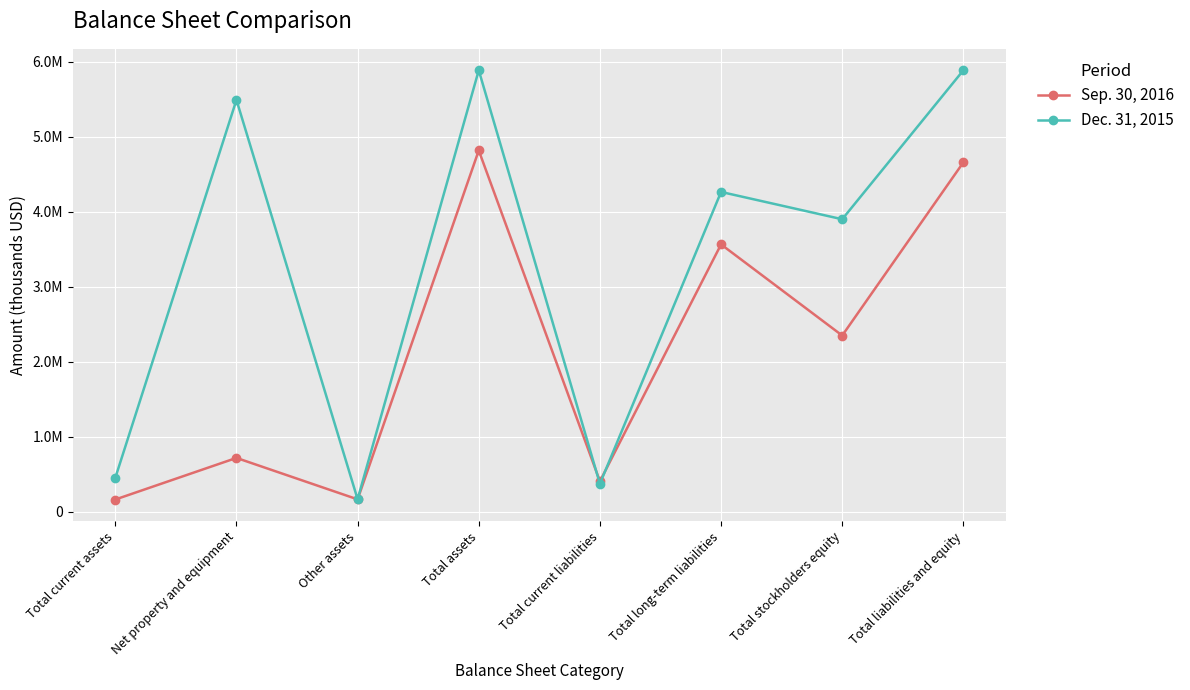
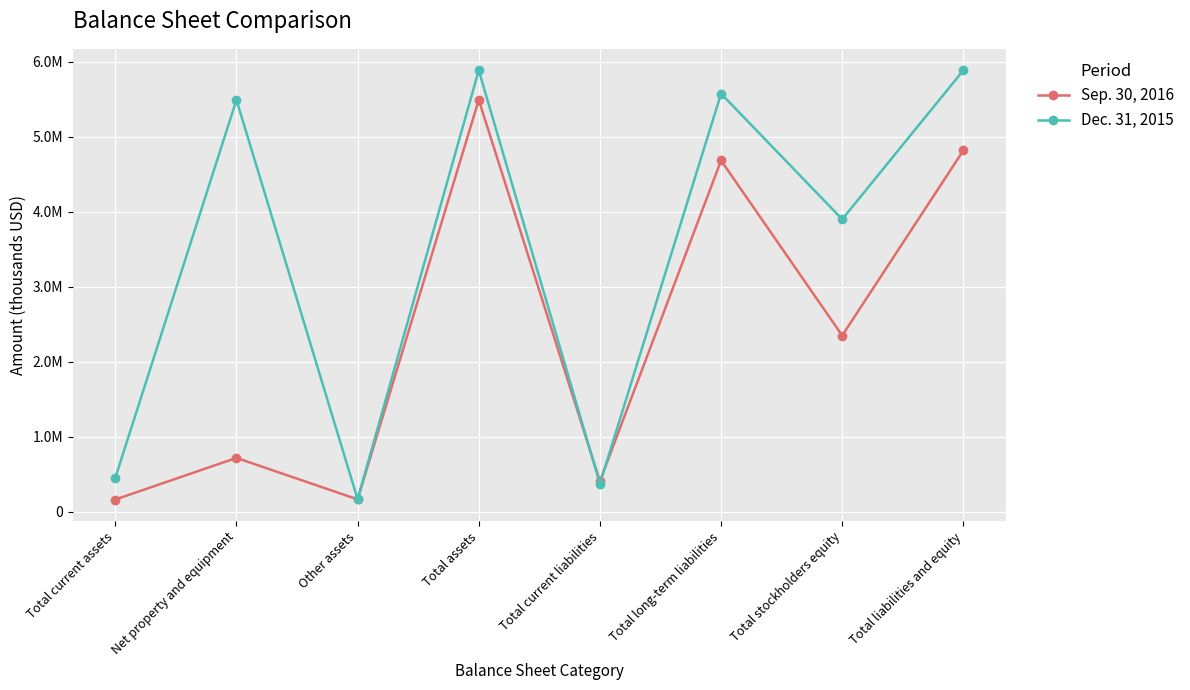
  {
    "Sep. 30, 2016": {
      "Total current assets": 200000,
      "Net property and equipment": 700000,
-     "Total assets": 4800000,
-     "Total long-term liabilities": 3600000,
+     "Total assets": 5500000,
+     "Total long-term liabilities": 4700000,
      "Total stockholders equity": 2300000,
-     "Total liabilities and equity": 4700000
+     "Total liabilities and equity": 4800000
    },
    "Dec. 31, 2015": {
      "Total current assets": 500000,
      "Net property and equipment": 5500000,
      "Total assets": 5900000,
-     "Total long-term liabilities": 4300000,
+     "Total long-term liabilities": 5600000,
      "Total stockholders equity": 3900000,
      "Total liabilities and equity": 5900000
    }
  }
